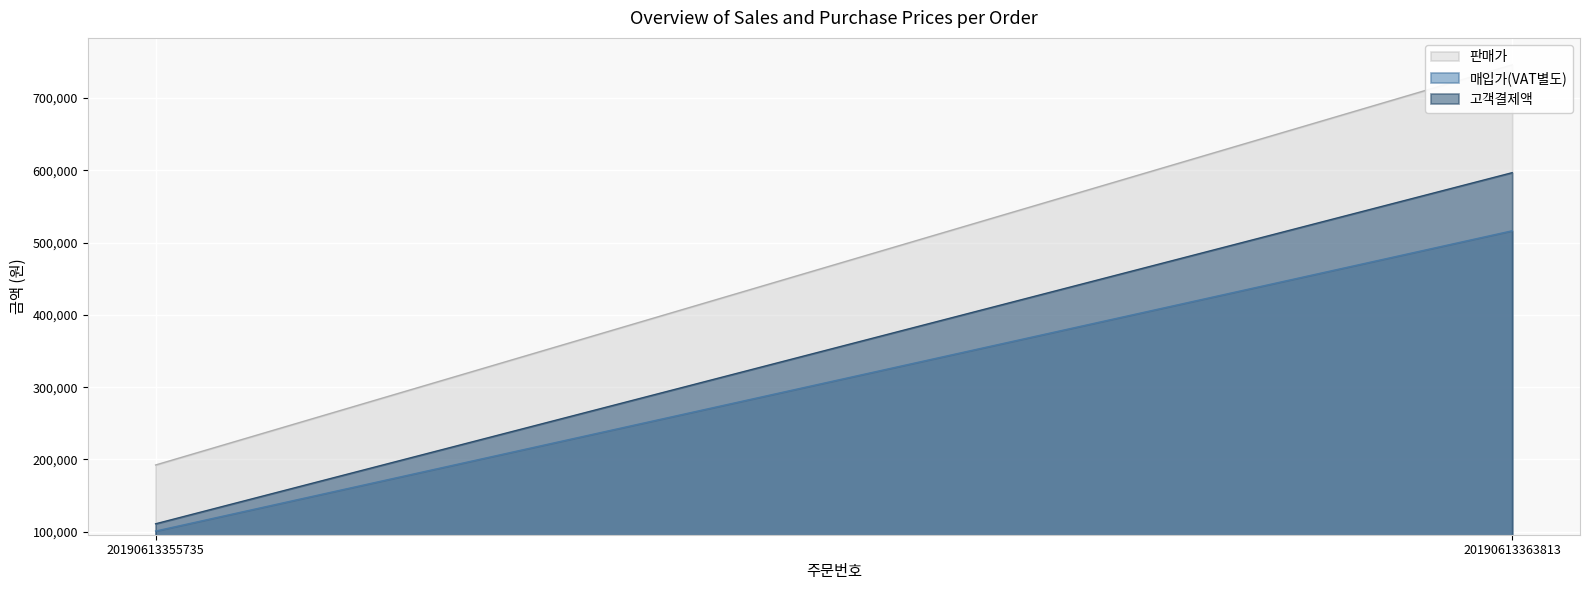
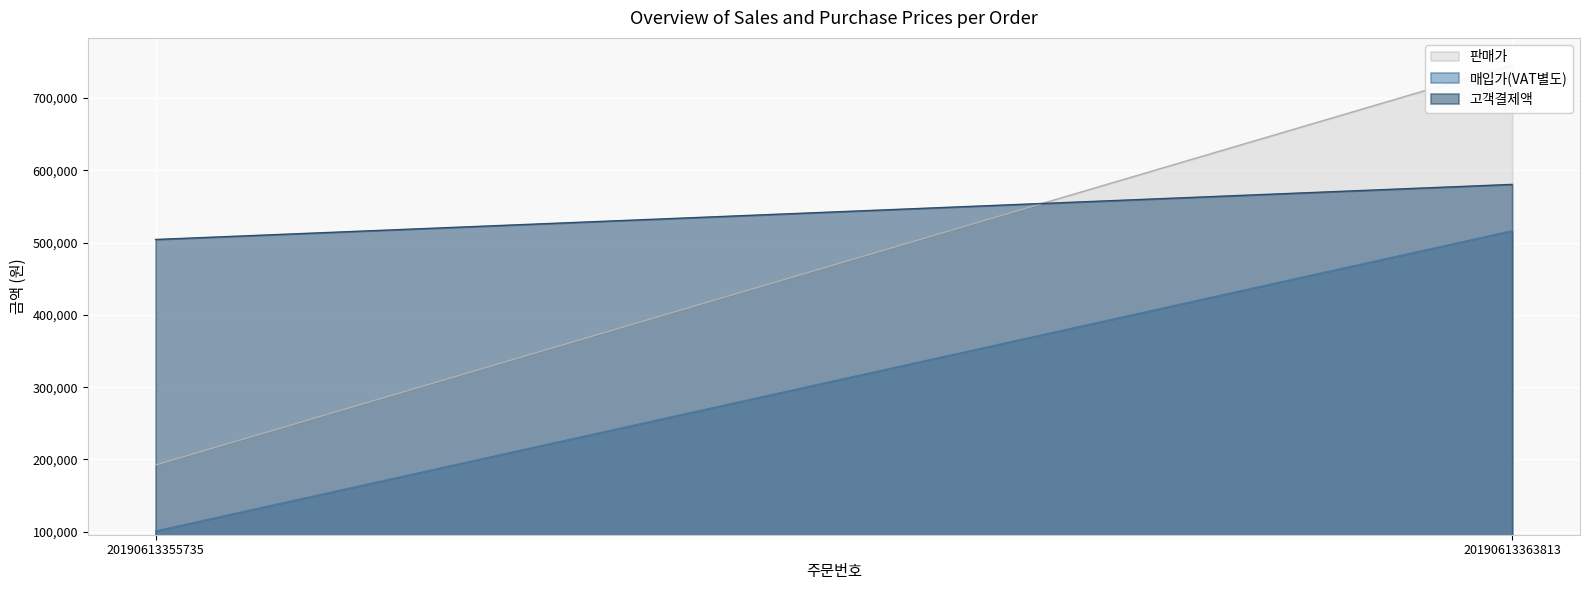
  {
    "판매가": {
      "20190613355735": "190,000"
    },
    "매입가(VAT별도)": {
      "20190613355735": "100,000",
      "20190613363813": "520,000"
    },
    "고객결제액": {
-     "20190613355735": "110,000",
-     "20190613363813": "600,000"
+     "20190613355735": "500,000",
+     "20190613363813": "580,000"
    }
  }
